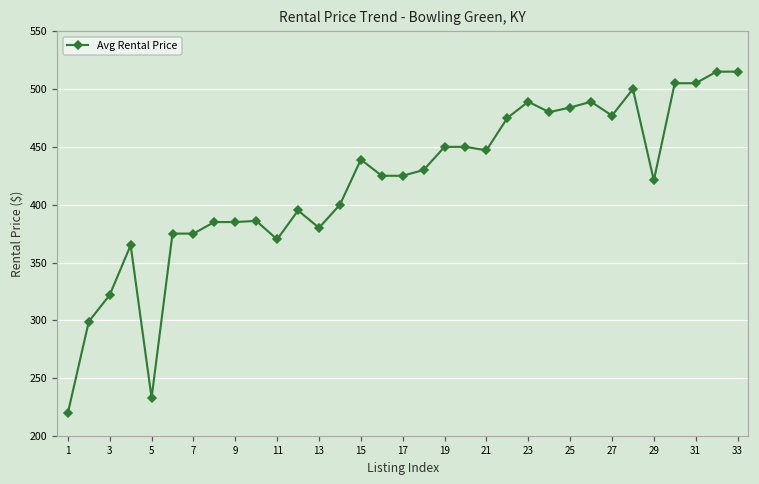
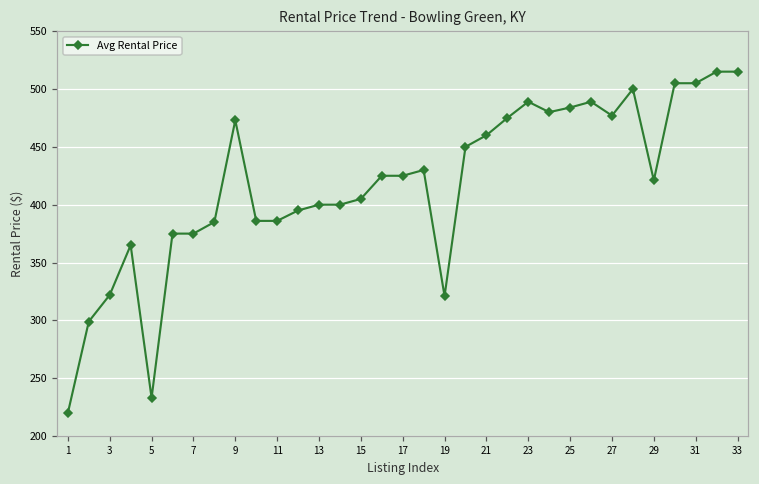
  {
    "1": 220,
    "3": 322,
    "5": 233,
    "7": 375,
-   "9": 385,
-   "11": 370,
-   "13": 380,
-   "15": 439,
+   "9": 473,
+   "11": 386,
+   "13": 400,
+   "15": 405,
    "17": 425,
-   "19": 450,
-   "21": 447,
+   "19": 321,
+   "21": 460,
    "23": 489,
    "25": 484,
    "27": 477,
    "29": 421,
    "31": 505,
    "33": 515
  }
